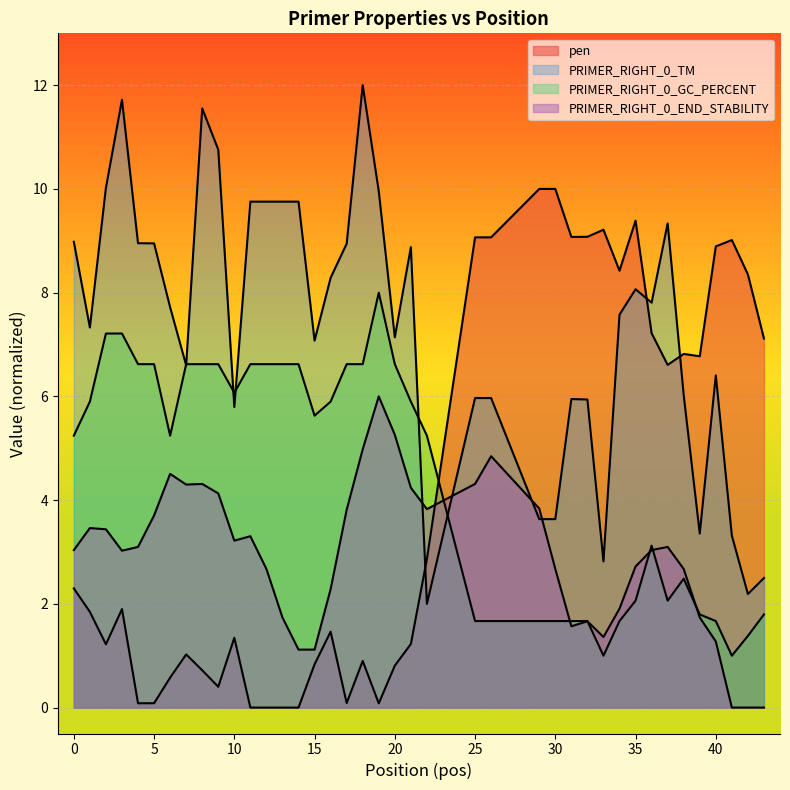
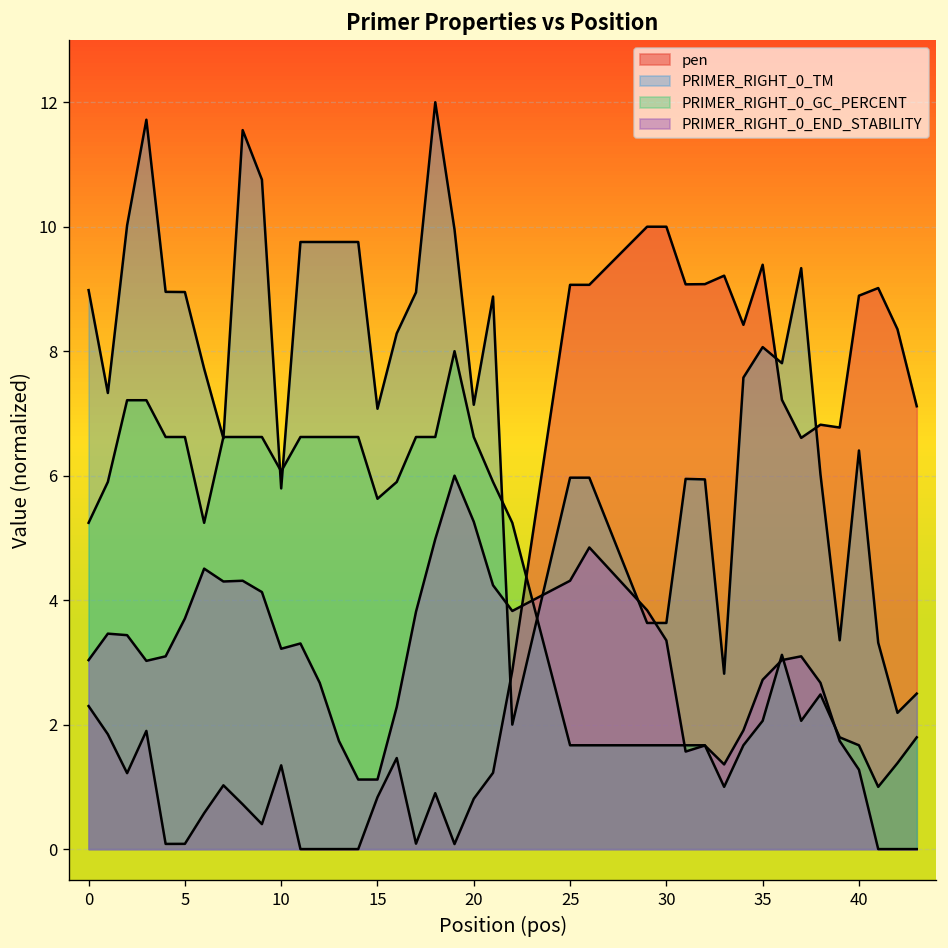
  {
    "pen": {
      "0": 2.3,
      "5": 0.1,
      "10": 1.3,
      "15": 0.8,
      "20": 0.8,
      "25": 9.1,
      "30": 10.0,
      "35": 9.4,
      "40": 8.9
    },
    "PRIMER_RIGHT_0_TM": {
      "0": 9.0,
      "5": 9.0,
      "10": 5.8,
      "15": 7.1,
      "20": 7.1,
      "25": 6.0,
      "30": 3.6,
      "35": 8.1,
      "40": 6.4
    },
    "PRIMER_RIGHT_0_GC_PERCENT": {
      "0": 5.2,
      "5": 6.6,
      "10": 6.1,
      "15": 5.6,
      "20": 6.6,
      "25": 1.7,
      "30": 1.7,
      "35": 2.1,
      "40": 1.7
    },
    "PRIMER_RIGHT_0_END_STABILITY": {
      "0": 3.0,
      "5": 3.7,
      "10": 3.2,
      "15": 1.1,
      "20": 5.3,
      "25": 4.3,
-     "30": 2.7,
+     "30": 3.4,
      "35": 2.7,
      "40": 1.3
    }
  }
